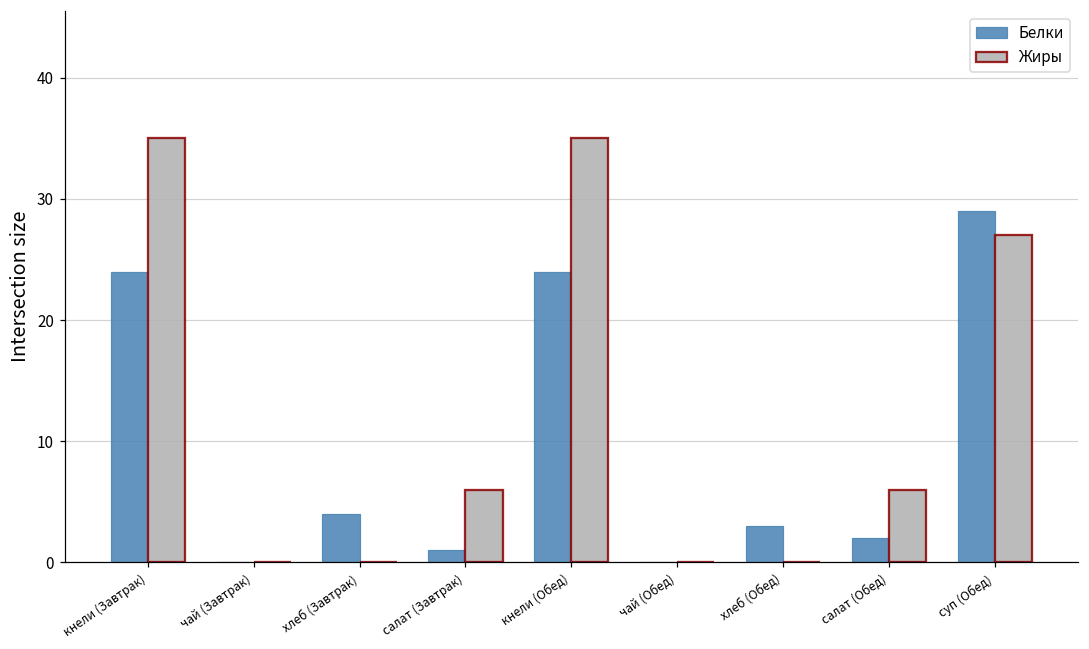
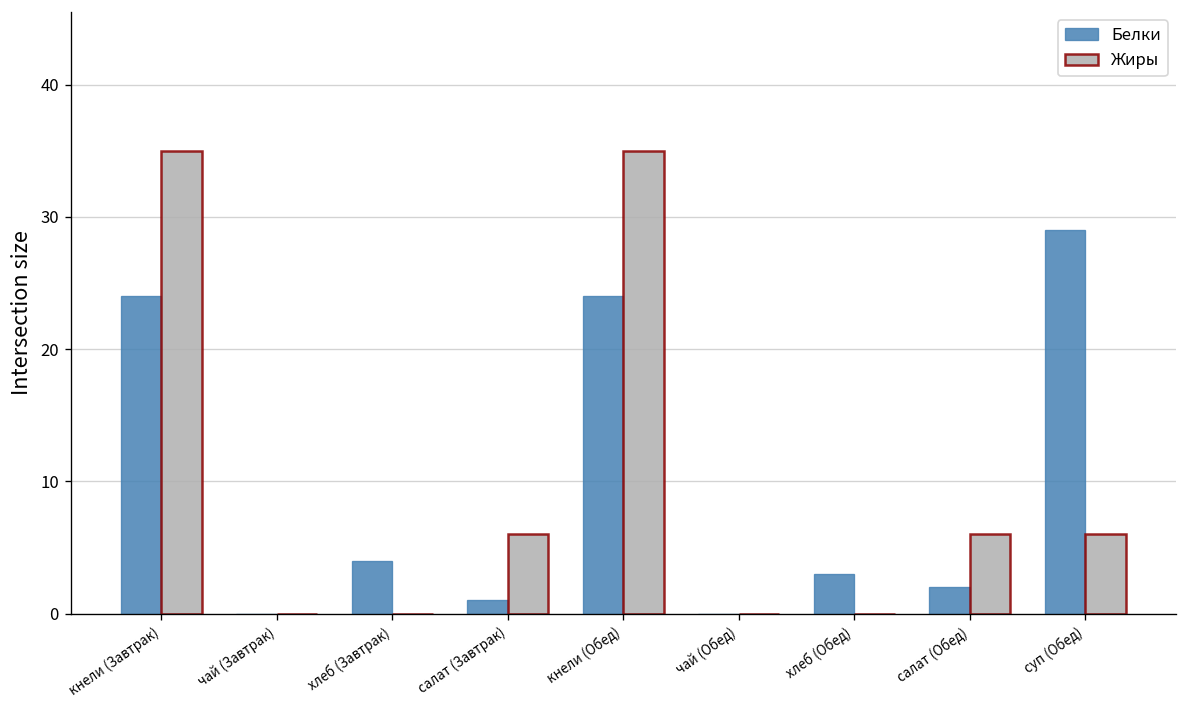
  {
    "Белки": {
      "кнели (Завтрак)": 24,
      "чай (Завтрак)": 0,
      "хлеб (Завтрак)": 4,
      "салат (Завтрак)": 1,
      "кнели (Обед)": 24,
      "чай (Обед)": 0,
      "хлеб (Обед)": 3,
      "салат (Обед)": 2,
      "суп (Обед)": 29
    },
    "Жиры": {
      "кнели (Завтрак)": 35,
      "чай (Завтрак)": 0,
      "хлеб (Завтрак)": 0,
      "салат (Завтрак)": 6,
      "кнели (Обед)": 35,
      "чай (Обед)": 0,
      "хлеб (Обед)": 0,
      "салат (Обед)": 6,
-     "суп (Обед)": 27
+     "суп (Обед)": 6
    }
  }
